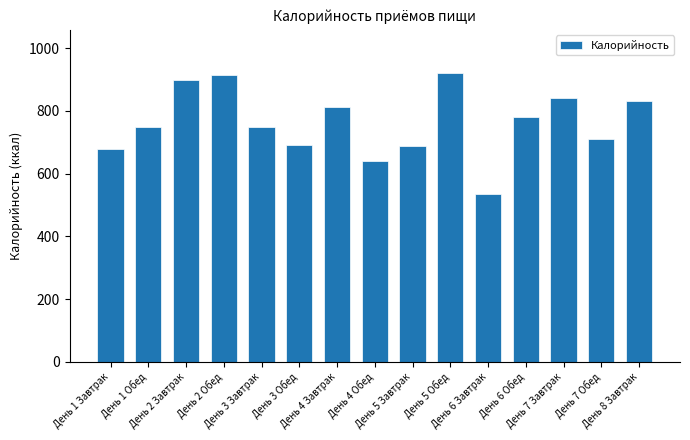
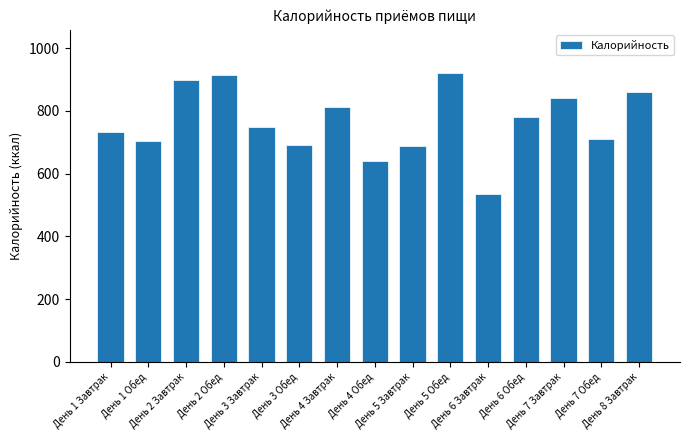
  {
-   "День 1 Завтрак": 680,
-   "День 1 Обед": 750,
+   "День 1 Завтрак": 730,
+   "День 1 Обед": 700,
    "День 2 Завтрак": 900,
    "День 2 Обед": 910,
    "День 3 Завтрак": 750,
    "День 3 Обед": 690,
    "День 4 Завтрак": 810,
    "День 4 Обед": 640,
    "День 5 Завтрак": 690,
    "День 5 Обед": 920,
    "День 6 Завтрак": 540,
    "День 6 Обед": 780,
    "День 7 Завтрак": 840,
    "День 7 Обед": 710,
-   "День 8 Завтрак": 830
+   "День 8 Завтрак": 860
  }
